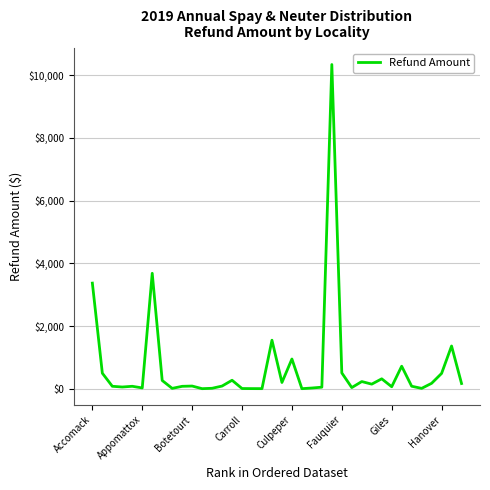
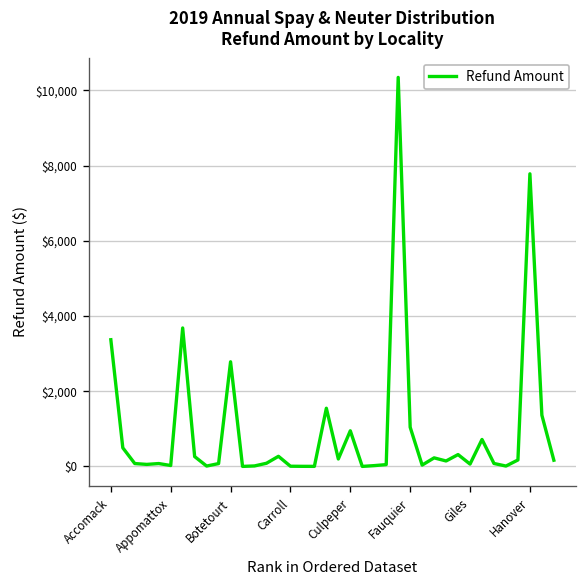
  {
    "Accomack": "$3,400",
    "Appomattox": "$0",
-   "Botetourt": "$100",
+   "Botetourt": "$2,800",
    "Carroll": "$0",
    "Culpeper": "$900",
-   "Fauquier": "$500",
+   "Fauquier": "$1,000",
    "Giles": "$100",
-   "Hanover": "$500"
+   "Hanover": "$7,800"
  }
